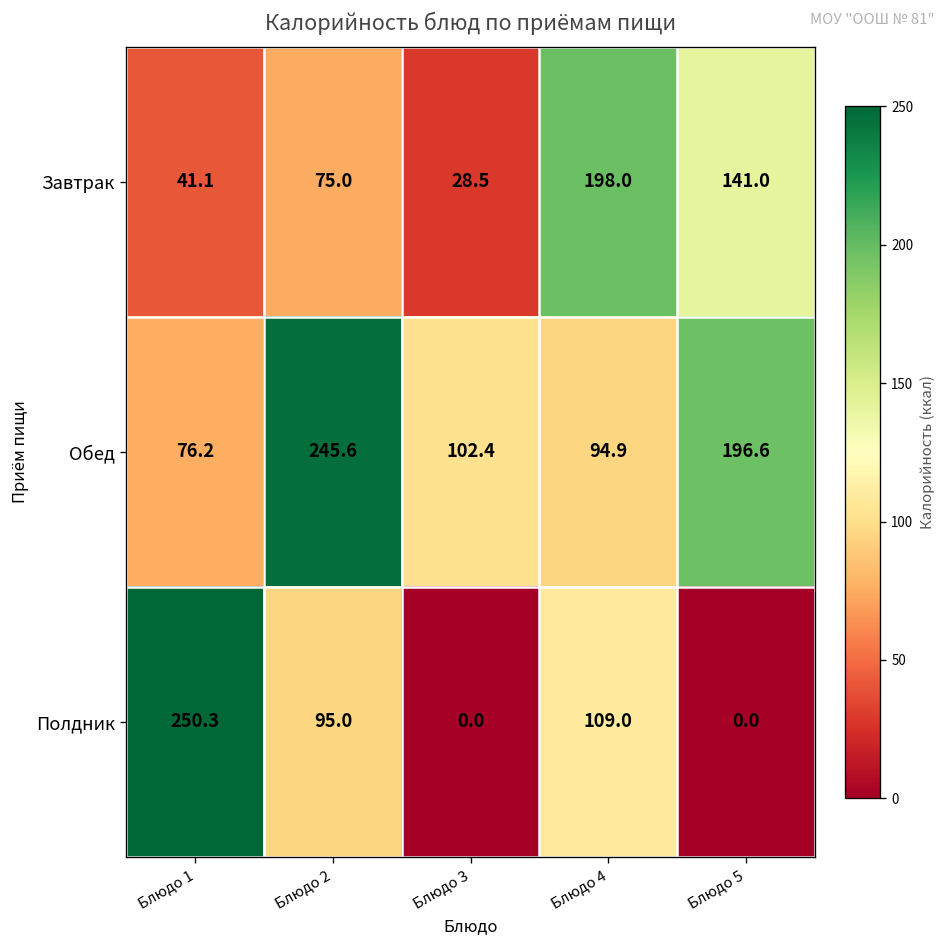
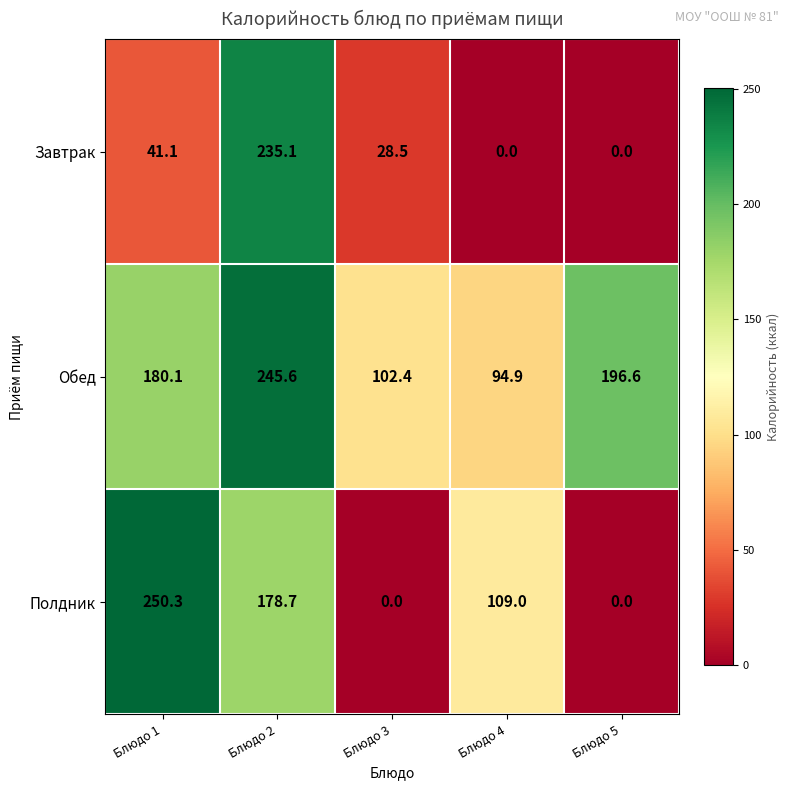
  {
    "Завтрак": {
      "Блюдо 1": 41.1,
-     "Блюдо 2": 75.0,
+     "Блюдо 2": 235.1,
      "Блюдо 3": 28.5,
-     "Блюдо 4": 198.0,
-     "Блюдо 5": 141.0
+     "Блюдо 4": 0.0,
+     "Блюдо 5": 0.0
    },
    "Обед": {
-     "Блюдо 1": 76.2,
+     "Блюдо 1": 180.1,
      "Блюдо 2": 245.6,
      "Блюдо 3": 102.4,
      "Блюдо 4": 94.9,
      "Блюдо 5": 196.6
    },
    "Полдник": {
      "Блюдо 1": 250.3,
-     "Блюдо 2": 95.0,
+     "Блюдо 2": 178.7,
      "Блюдо 3": 0.0,
      "Блюдо 4": 109.0,
      "Блюдо 5": 0.0
    }
  }
